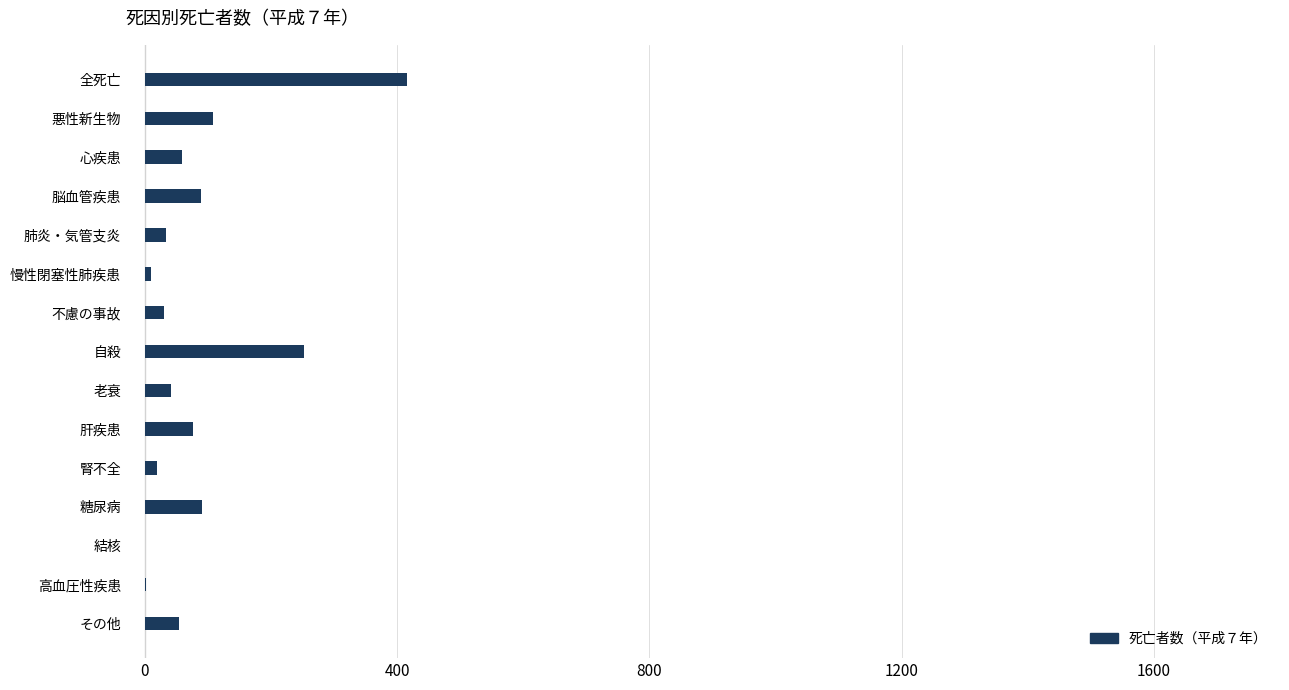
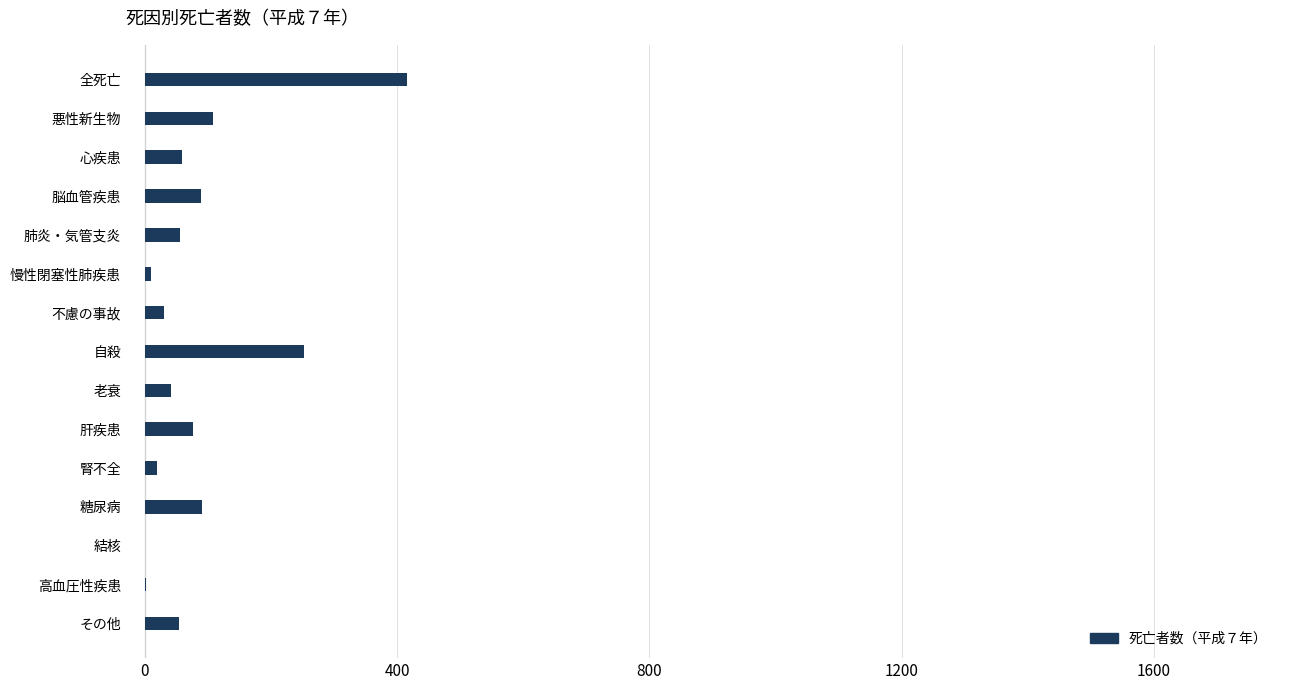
  {
    "全死亡": 420,
    "悪性新生物": 110,
    "心疾患": 60,
    "脳血管疾患": 90,
-   "肺炎・気管支炎": 30,
+   "肺炎・気管支炎": 60,
    "慢性閉塞性肺疾患": 10,
    "不慮の事故": 30,
    "自殺": 250,
    "老衰": 40,
    "肝疾患": 80,
    "腎不全": 20,
    "糖尿病": 90,
    "その他": 60
  }
